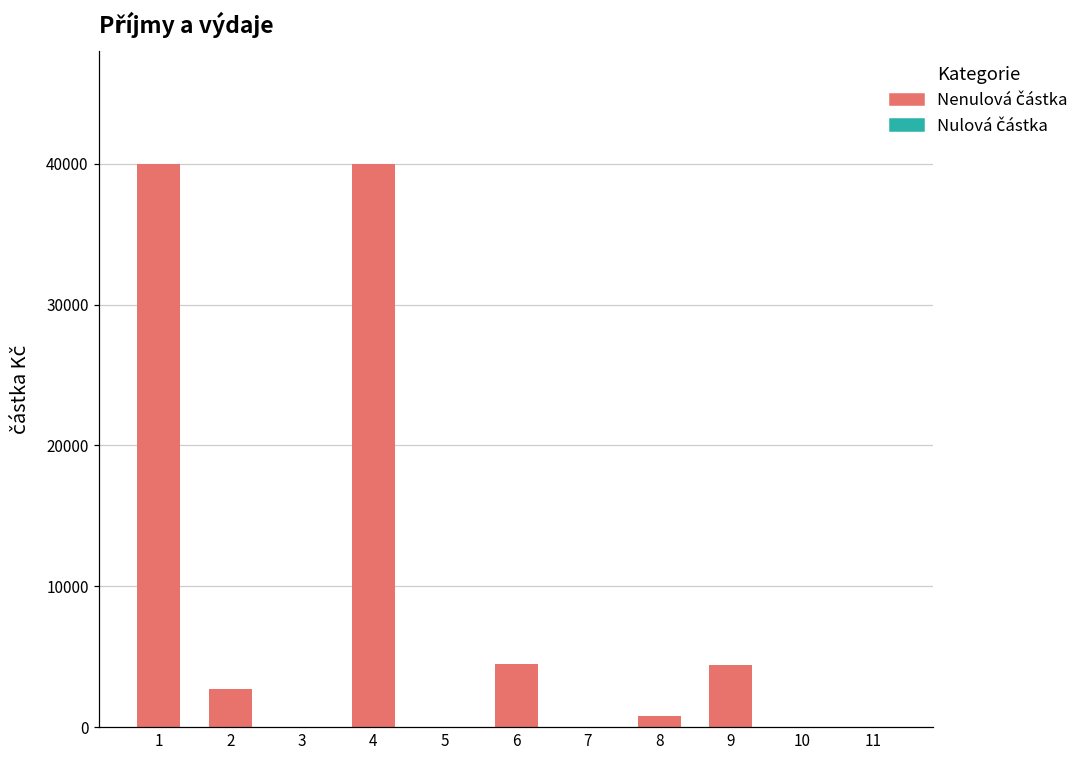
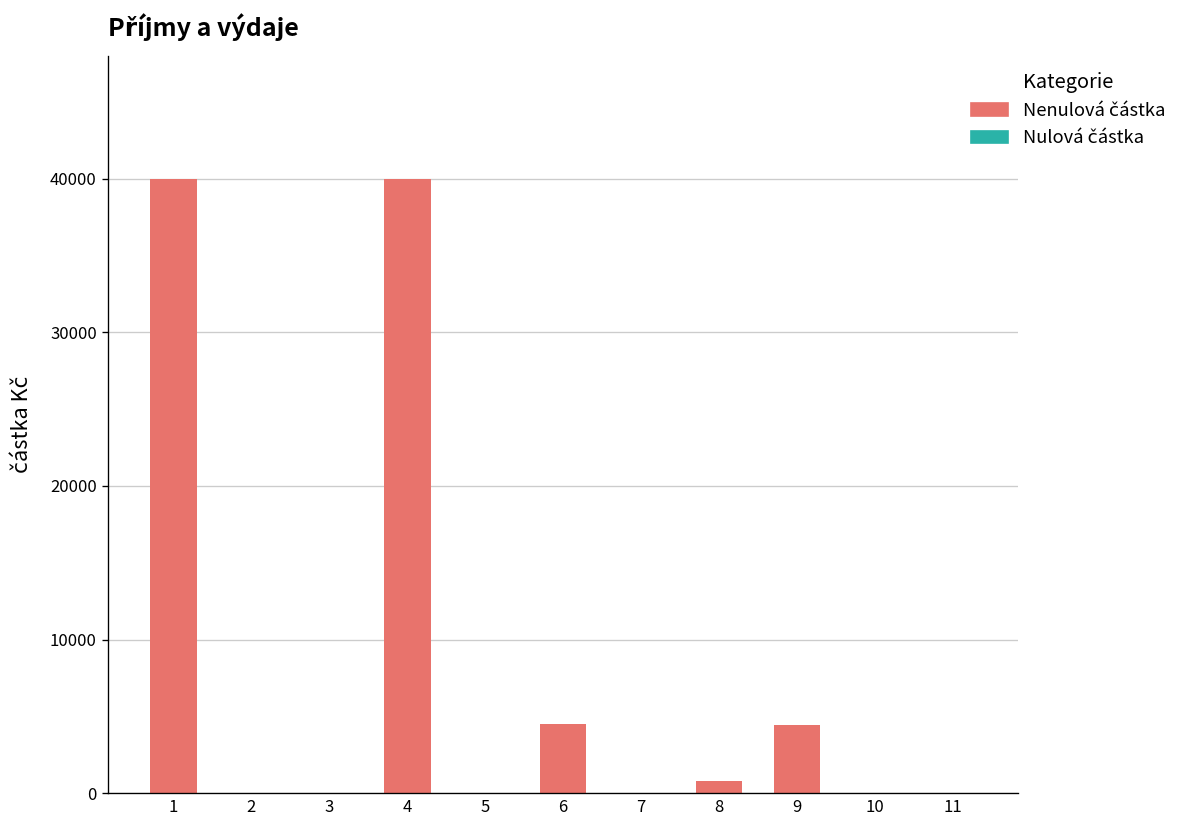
  {
    "1": 40000,
-   "2": 2700,
+   "2": 0,
    "3": 0,
    "4": 40000,
    "5": 0,
    "6": 4500,
    "7": 0,
    "8": 800,
    "9": 4400,
    "10": 0,
    "11": 0
  }
